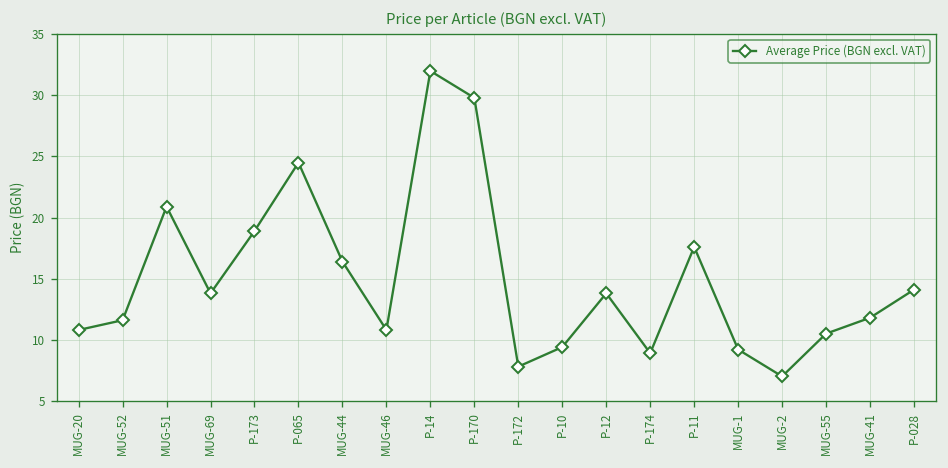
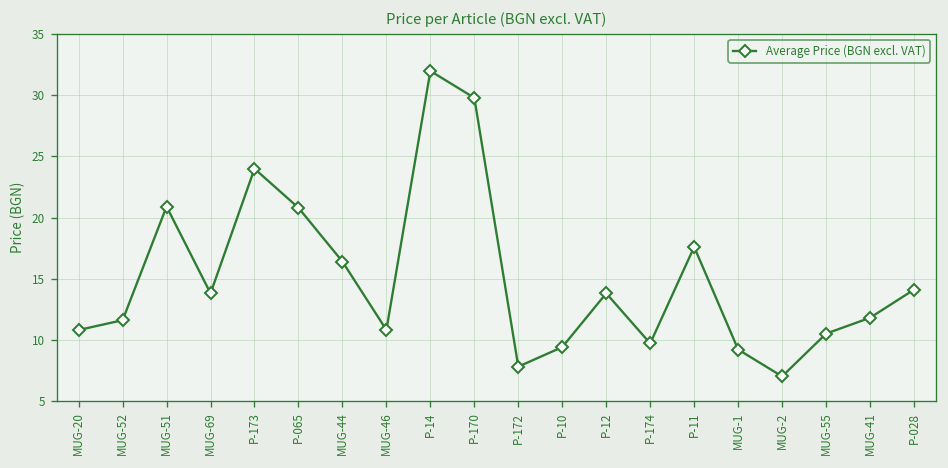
  {
    "MUG-20": 10.8,
    "MUG-52": 11.6,
    "MUG-51": 20.9,
    "MUG-69": 13.8,
-   "P-173": 18.9,
-   "P-065": 24.5,
+   "P-173": 24.0,
+   "P-065": 20.8,
    "MUG-44": 16.4,
    "MUG-46": 10.8,
    "P-14": 32.0,
    "P-170": 29.8,
    "P-172": 7.8,
    "P-10": 9.4,
    "P-12": 13.8,
-   "P-174": 8.9,
+   "P-174": 9.7,
    "P-11": 17.6,
    "MUG-1": 9.2,
    "MUG-2": 7.0,
    "MUG-55": 10.5,
    "MUG-41": 11.8,
    "P-028": 14.1
  }
